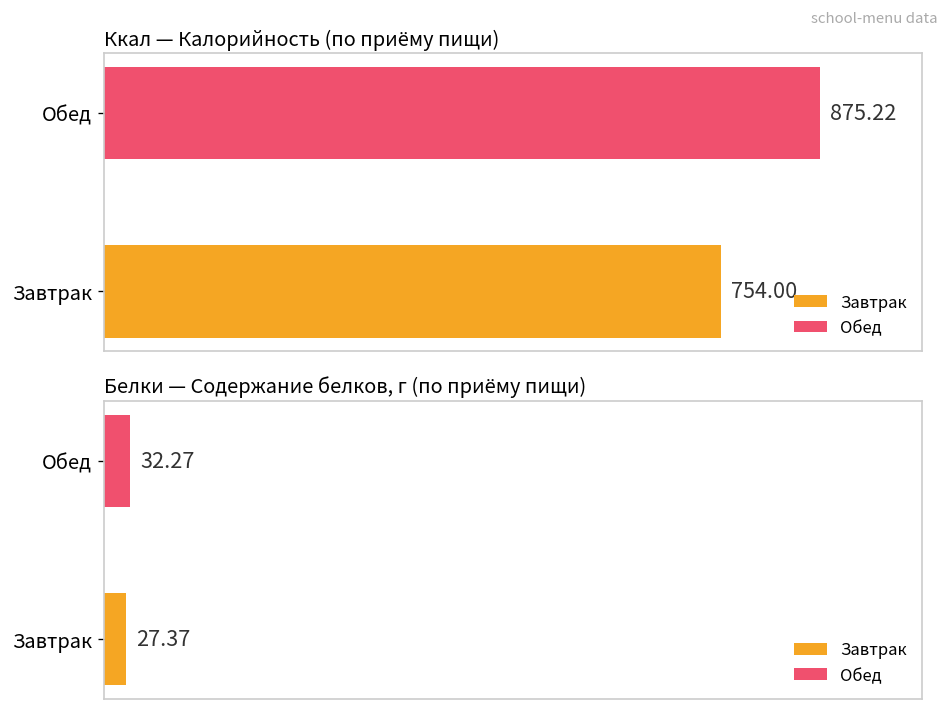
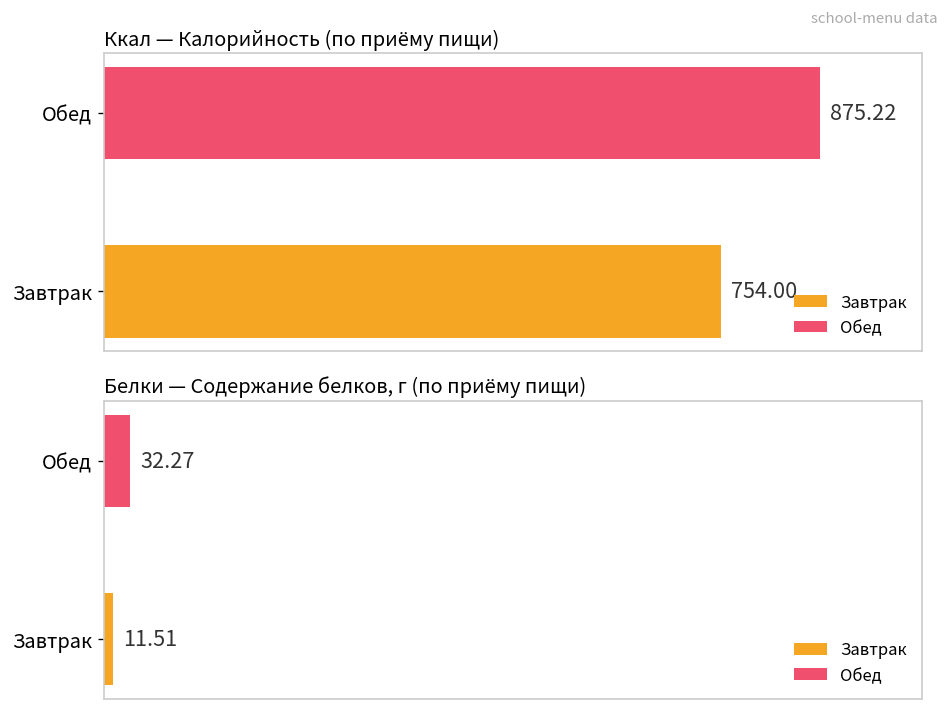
  {
    "Ккал — Калорийность (по приёму пищи)": {
      "Обед": 875.22,
      "Завтрак": 754.00
    },
    "Белки — Содержание белков, г (по приёму пищи)": {
      "Обед": 32.27,
-     "Завтрак": 27.37
+     "Завтрак": 11.51
    }
  }
